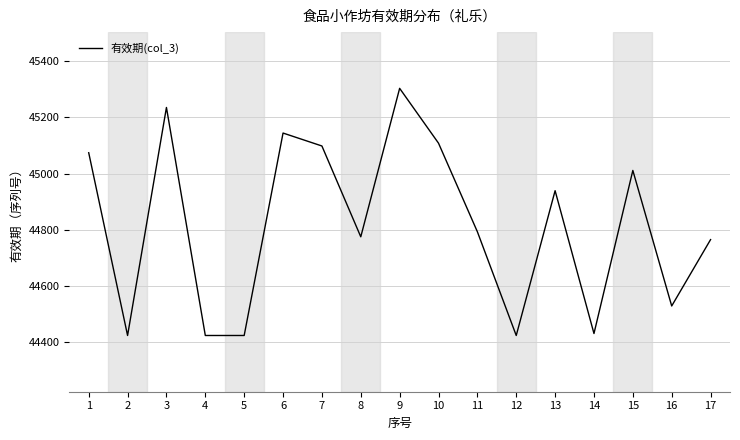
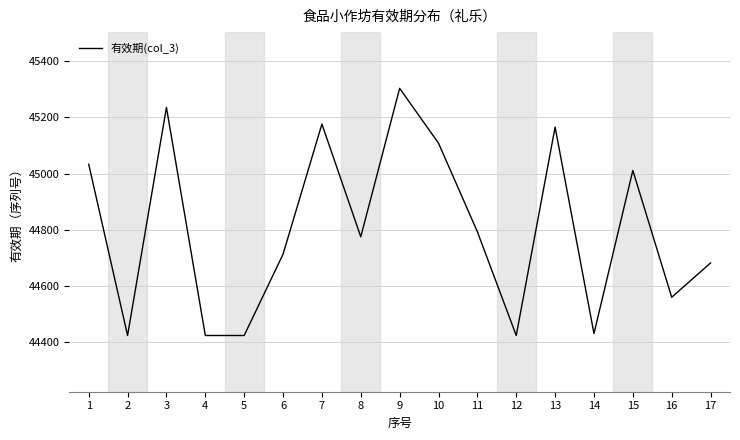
  {
-   "1": 45070,
+   "1": 45030,
    "2": 44420,
    "3": 45240,
    "4": 44420,
    "5": 44420,
-   "6": 45140,
-   "7": 45100,
+   "6": 44710,
+   "7": 45180,
    "8": 44780,
    "9": 45300,
    "10": 45110,
    "11": 44790,
    "12": 44420,
-   "13": 44940,
+   "13": 45170,
    "14": 44430,
    "15": 45010,
-   "16": 44530,
-   "17": 44770
+   "16": 44560,
+   "17": 44680
  }
